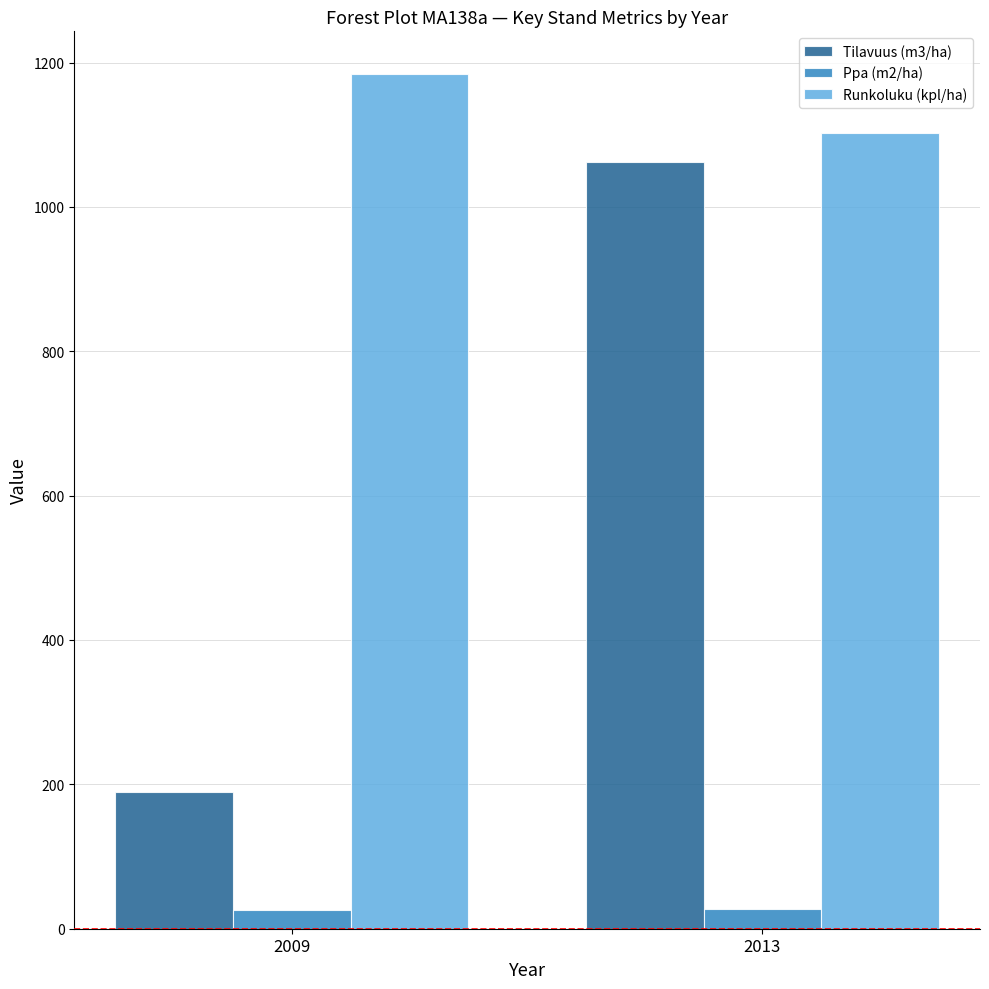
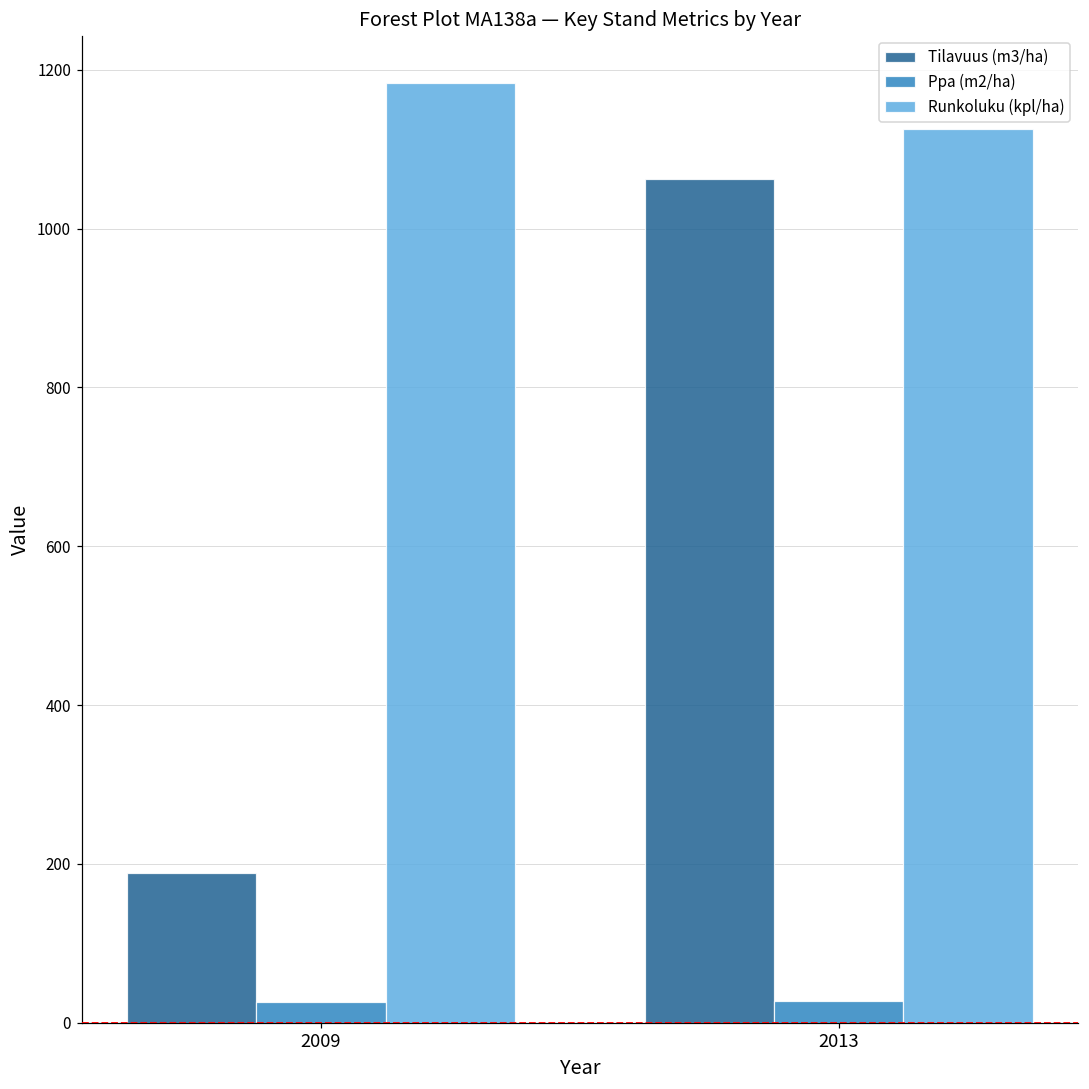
  {
    "Tilavuus (m3/ha)": {
      "2009": 190,
      "2013": 1060
    },
    "Ppa (m2/ha)": {
      "2009": 30,
      "2013": 30
    },
    "Runkoluku (kpl/ha)": {
      "2009": 1180,
-     "2013": 1100
+     "2013": 1130
    }
  }
